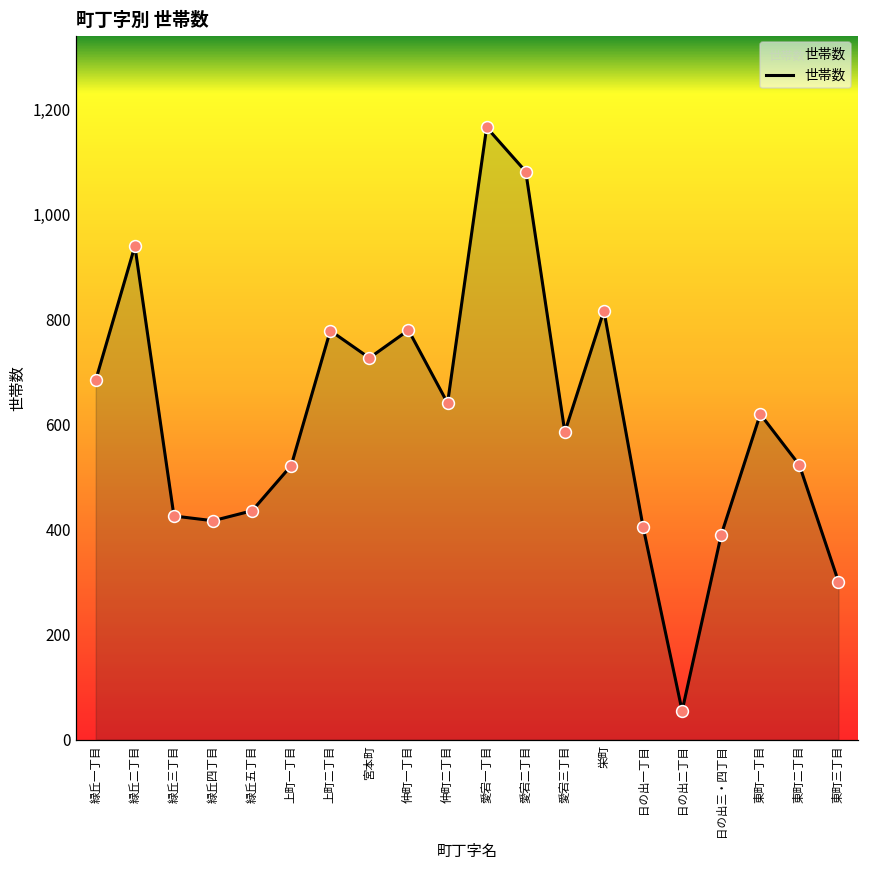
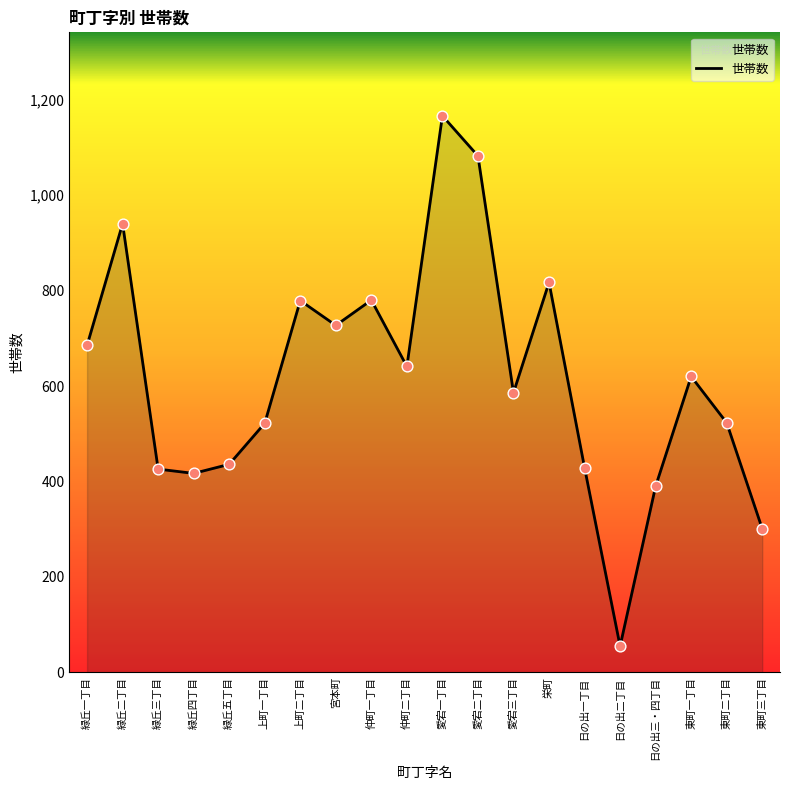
  {
    "緑丘一丁目": "690",
    "緑丘二丁目": "940",
    "緑丘三丁目": "430",
    "緑丘四丁目": "420",
    "緑丘五丁目": "440",
    "上町一丁目": "520",
    "上町二丁目": "780",
    "宮本町": "730",
    "仲町一丁目": "780",
    "仲町二丁目": "640",
    "愛宕一丁目": "1,170",
    "愛宕二丁目": "1,080",
    "愛宕三丁目": "590",
    "栄町": "820",
-   "日の出一丁目": "410",
+   "日の出一丁目": "430",
    "日の出二丁目": "60",
    "日の出三・四丁目": "390",
    "東町一丁目": "620",
    "東町二丁目": "520",
    "東町三丁目": "300"
  }
